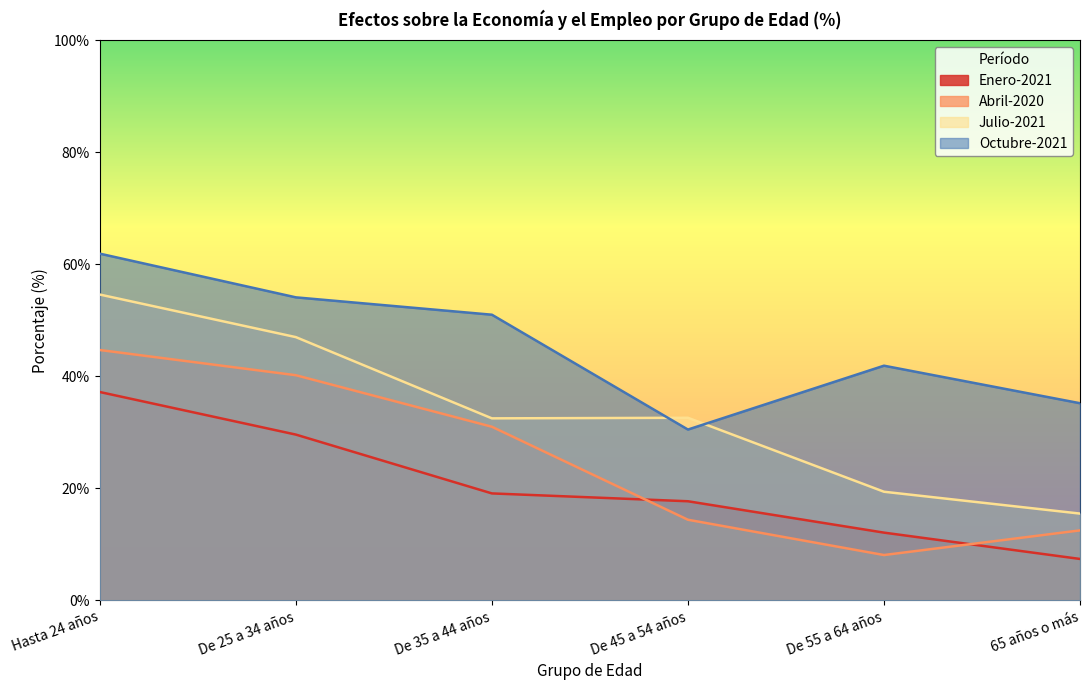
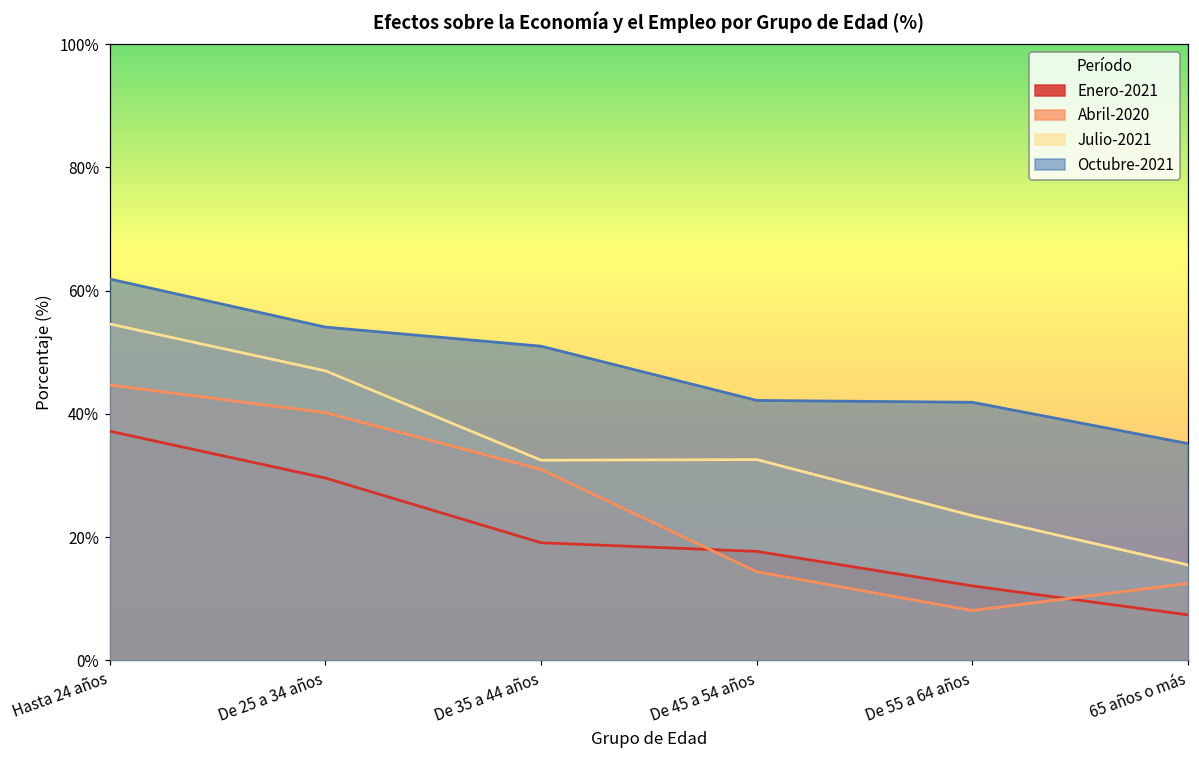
  {
    "Enero-2021": {
      "Hasta 24 años": "37%",
      "De 25 a 34 años": "30%",
      "De 35 a 44 años": "19%",
      "De 45 a 54 años": "18%",
      "De 55 a 64 años": "12%",
      "65 años o más": "7%"
    },
    "Abril-2020": {
      "Hasta 24 años": "45%",
      "De 25 a 34 años": "40%",
      "De 35 a 44 años": "31%",
      "De 45 a 54 años": "14%",
      "De 55 a 64 años": "8%",
      "65 años o más": "13%"
    },
    "Julio-2021": {
      "Hasta 24 años": "55%",
      "De 25 a 34 años": "47%",
      "De 35 a 44 años": "33%",
      "De 45 a 54 años": "33%",
-     "De 55 a 64 años": "19%",
+     "De 55 a 64 años": "24%",
      "65 años o más": "16%"
    },
    "Octubre-2021": {
      "Hasta 24 años": "62%",
      "De 25 a 34 años": "54%",
      "De 35 a 44 años": "51%",
-     "De 45 a 54 años": "31%",
+     "De 45 a 54 años": "42%",
      "De 55 a 64 años": "42%",
      "65 años o más": "35%"
    }
  }
